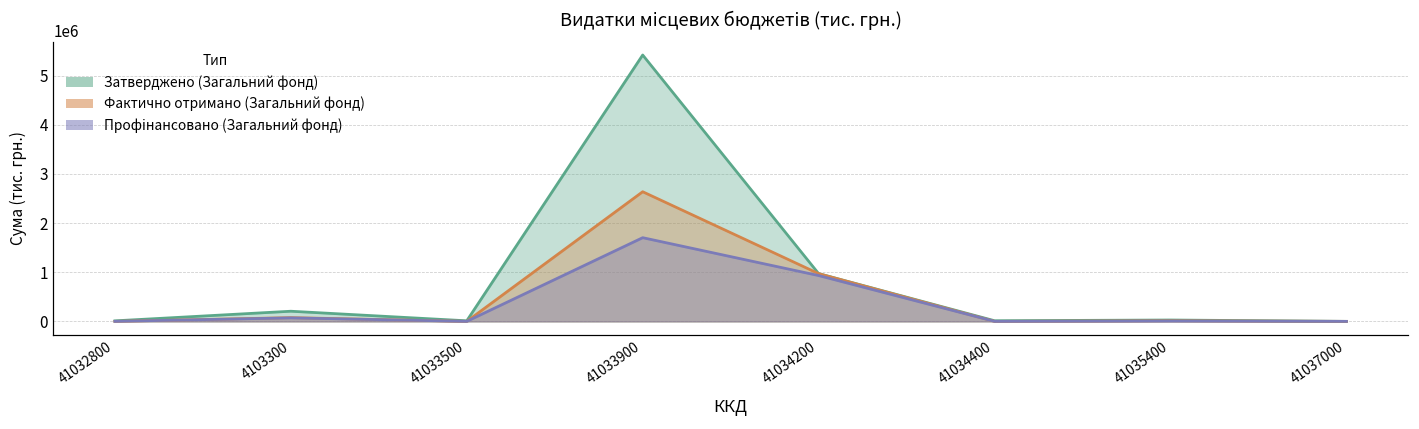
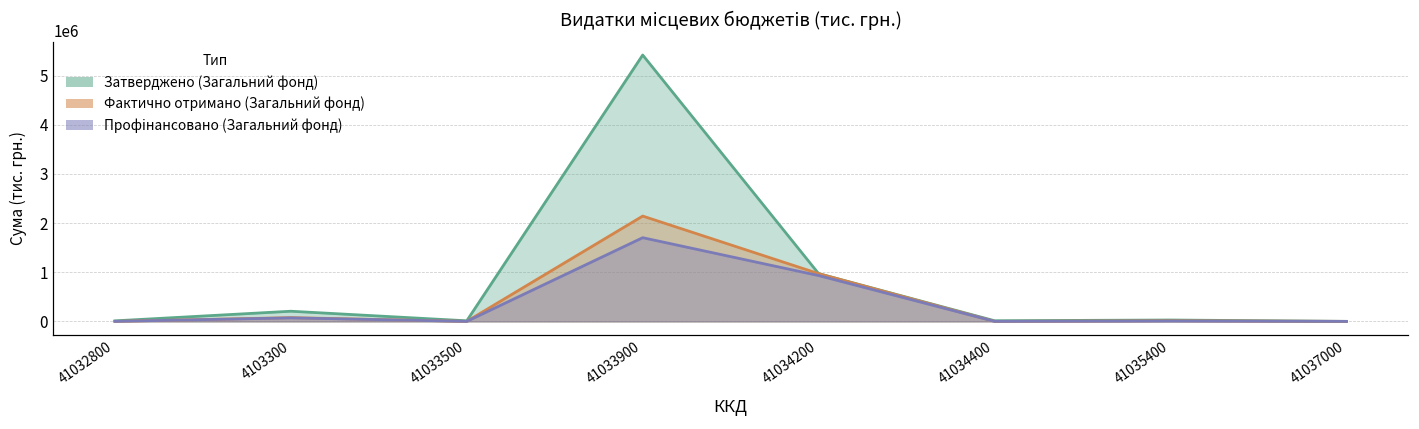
  {
    "Фактично отримано (Загальний фонд)": {
-     "41033900": 2600000
+     "41033900": 2100000
    }
  }
